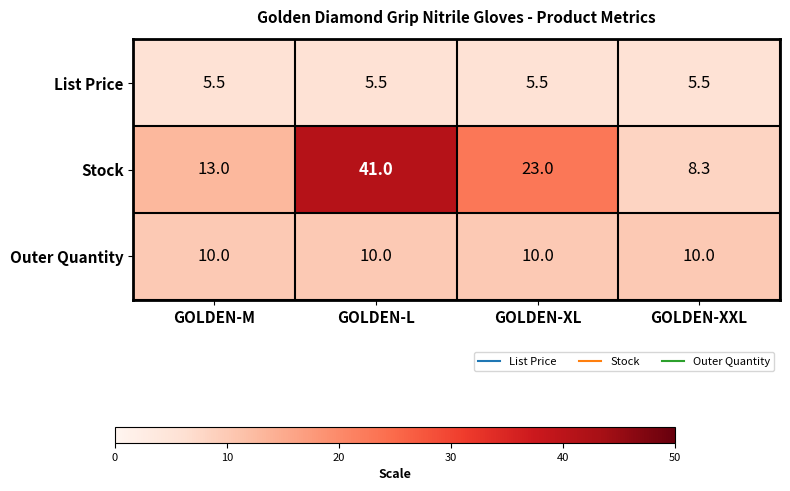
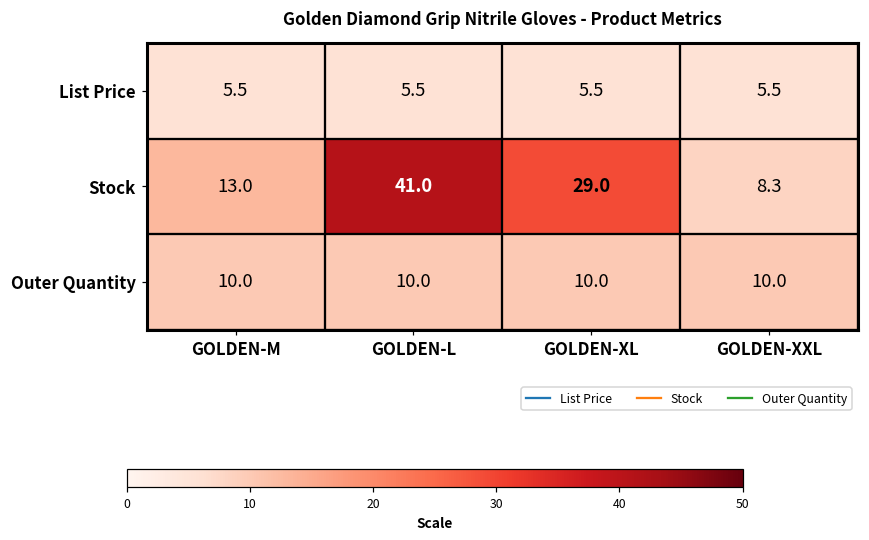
  {
    "List Price": {
      "GOLDEN-M": 5.5,
      "GOLDEN-L": 5.5,
      "GOLDEN-XL": 5.5,
      "GOLDEN-XXL": 5.5
    },
    "Stock": {
      "GOLDEN-M": 13.0,
      "GOLDEN-L": 41.0,
-     "GOLDEN-XL": 23.0,
+     "GOLDEN-XL": 29.0,
      "GOLDEN-XXL": 8.3
    },
    "Outer Quantity": {
      "GOLDEN-M": 10.0,
      "GOLDEN-L": 10.0,
      "GOLDEN-XL": 10.0,
      "GOLDEN-XXL": 10.0
    }
  }
